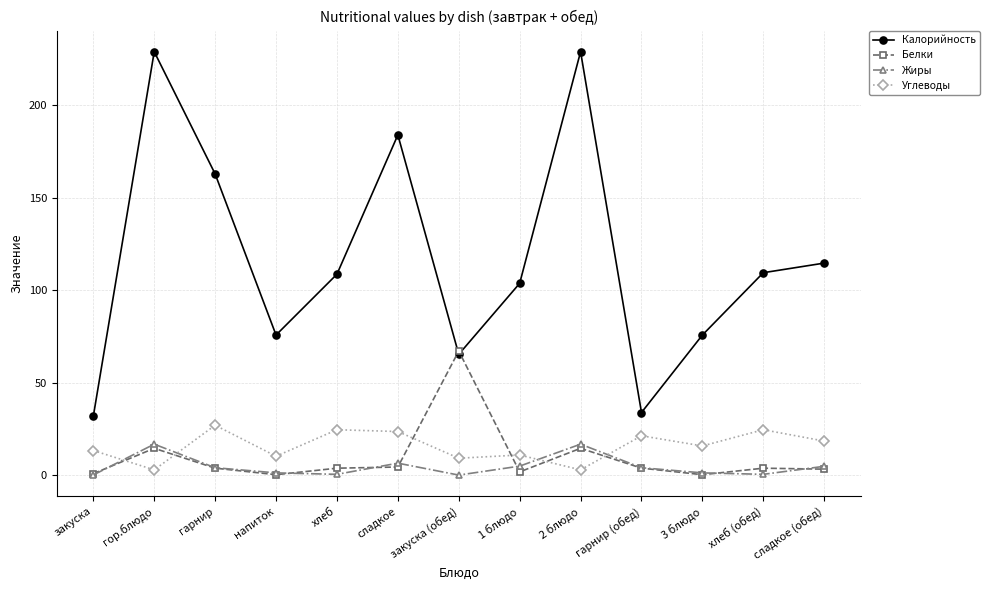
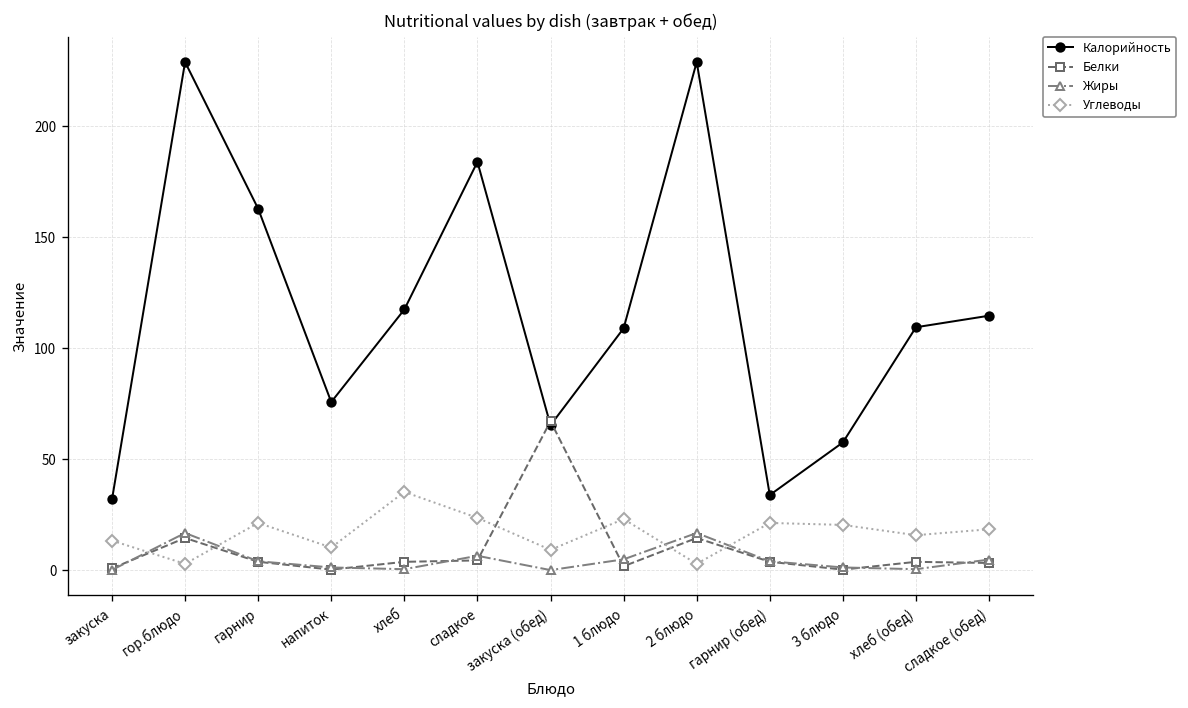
  {
    "Калорийность": {
      "закуска": 32,
      "гор.блюдо": 229,
      "гарнир": 163,
      "напиток": 76,
-     "хлеб": 109,
+     "хлеб": 118,
      "сладкое": 184,
      "закуска (обед)": 65,
-     "1 блюдо": 104,
+     "1 блюдо": 109,
      "2 блюдо": 229,
      "гарнир (обед)": 34,
-     "3 блюдо": 76,
+     "3 блюдо": 58,
      "хлеб (обед)": 110,
      "сладкое (обед)": 115
    },
    "Углеводы": {
      "закуска": 13,
      "гор.блюдо": 3,
-     "гарнир": 27,
+     "гарнир": 21,
      "напиток": 10,
-     "хлеб": 25,
+     "хлеб": 35,
      "сладкое": 24,
      "закуска (обед)": 9,
-     "1 блюдо": 11,
+     "1 блюдо": 23,
      "2 блюдо": 3,
      "гарнир (обед)": 21,
-     "3 блюдо": 16,
-     "хлеб (обед)": 25,
+     "3 блюдо": 20,
+     "хлеб (обед)": 16,
      "сладкое (обед)": 18
    }
  }
